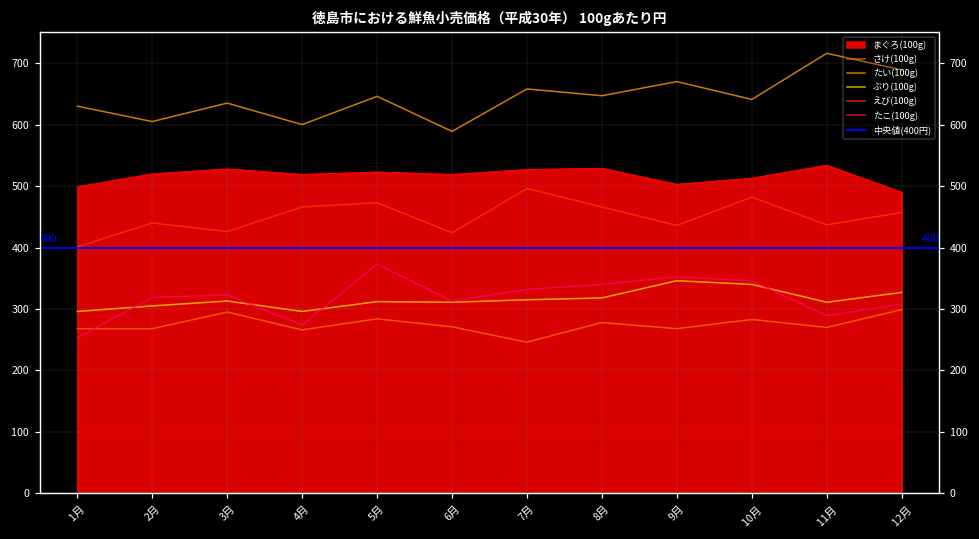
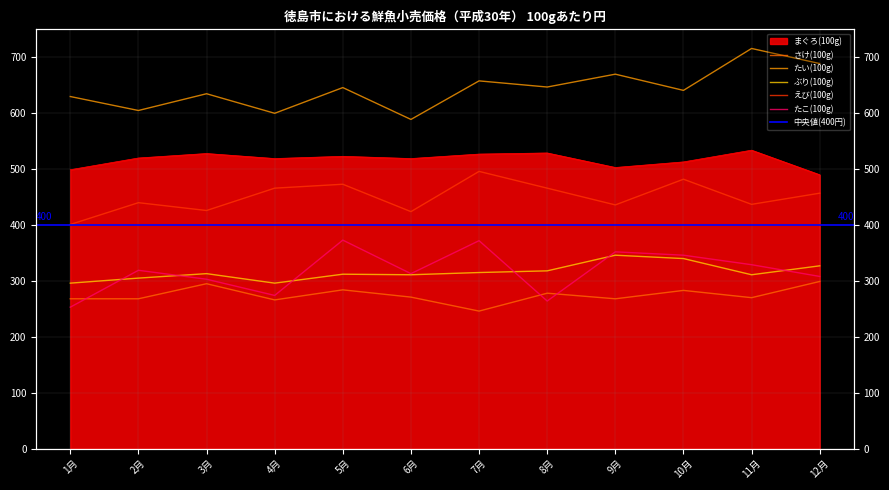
  {
    "たこ(100g)": {
      "1月": 250,
      "2月": 320,
-     "3月": 320,
+     "3月": 300,
      "4月": 270,
      "5月": 370,
-     "7月": 330,
-     "8月": 340,
+     "7月": 370,
+     "8月": 260,
      "9月": 350,
      "10月": 350,
-     "11月": 290,
+     "11月": 330,
      "12月": 310
    }
  }
